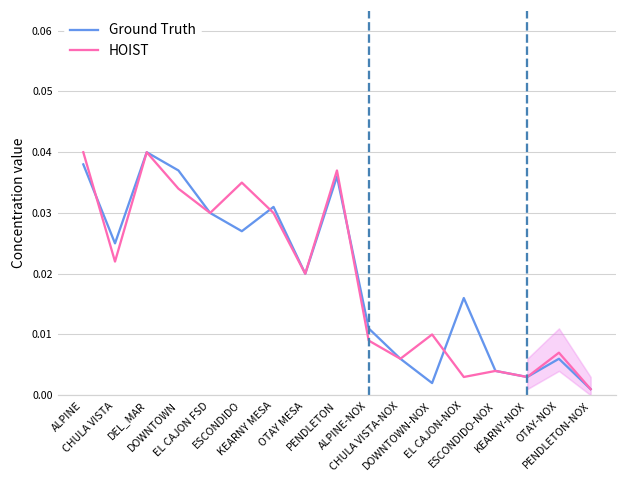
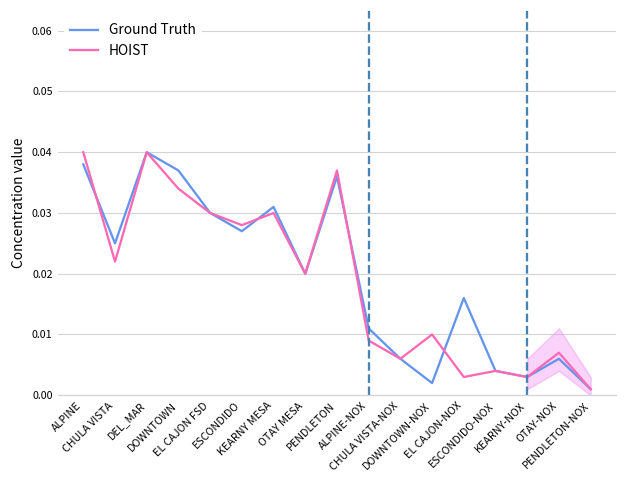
  {
    "Ground Truth": {
      "ALPINE": 0.038,
      "CHULA VISTA": 0.025,
      "DOWNTOWN": 0.037,
      "ESCONDIDO": 0.027,
      "KEARNY MESA": 0.031,
      "PENDLETON": 0.036,
      "ALPINE-NOX": 0.011,
      "DOWNTOWN-NOX": 0.002,
      "EL CAJON-NOX": 0.016,
      "OTAY-NOX": 0.006
    },
    "HOIST": {
      "ALPINE": 0.040,
      "CHULA VISTA": 0.022,
      "DOWNTOWN": 0.034,
-     "ESCONDIDO": 0.035,
+     "ESCONDIDO": 0.028,
      "KEARNY MESA": 0.030,
      "PENDLETON": 0.037,
      "ALPINE-NOX": 0.009,
      "DOWNTOWN-NOX": 0.010,
      "EL CAJON-NOX": 0.003,
      "OTAY-NOX": 0.007
    }
  }
